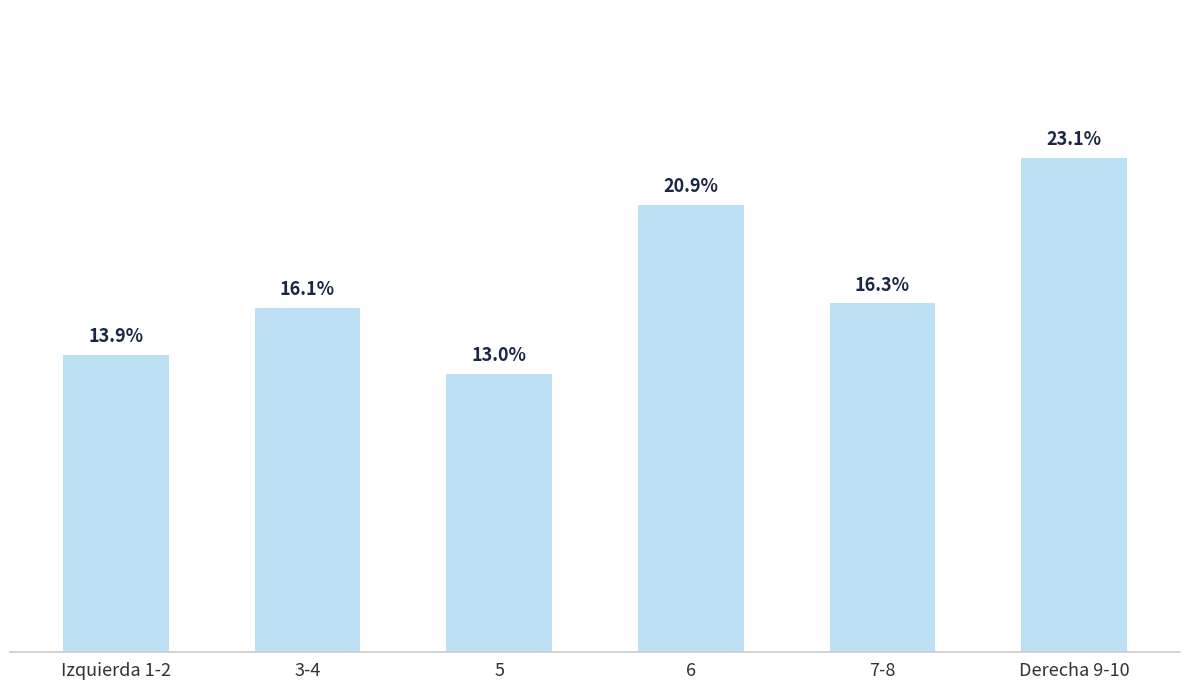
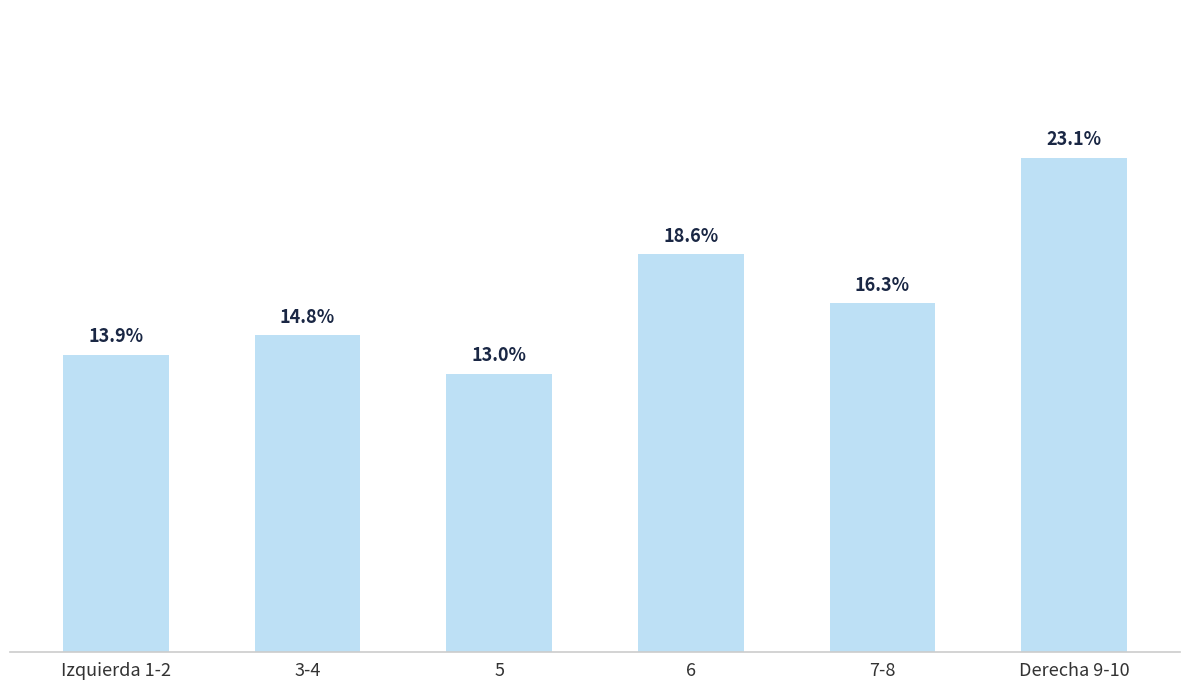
  {
    "Izquierda 1-2": "13.9%",
-   "3-4": "16.1%",
+   "3-4": "14.8%",
    "5": "13.0%",
-   "6": "20.9%",
+   "6": "18.6%",
    "7-8": "16.3%",
    "Derecha 9-10": "23.1%"
  }
